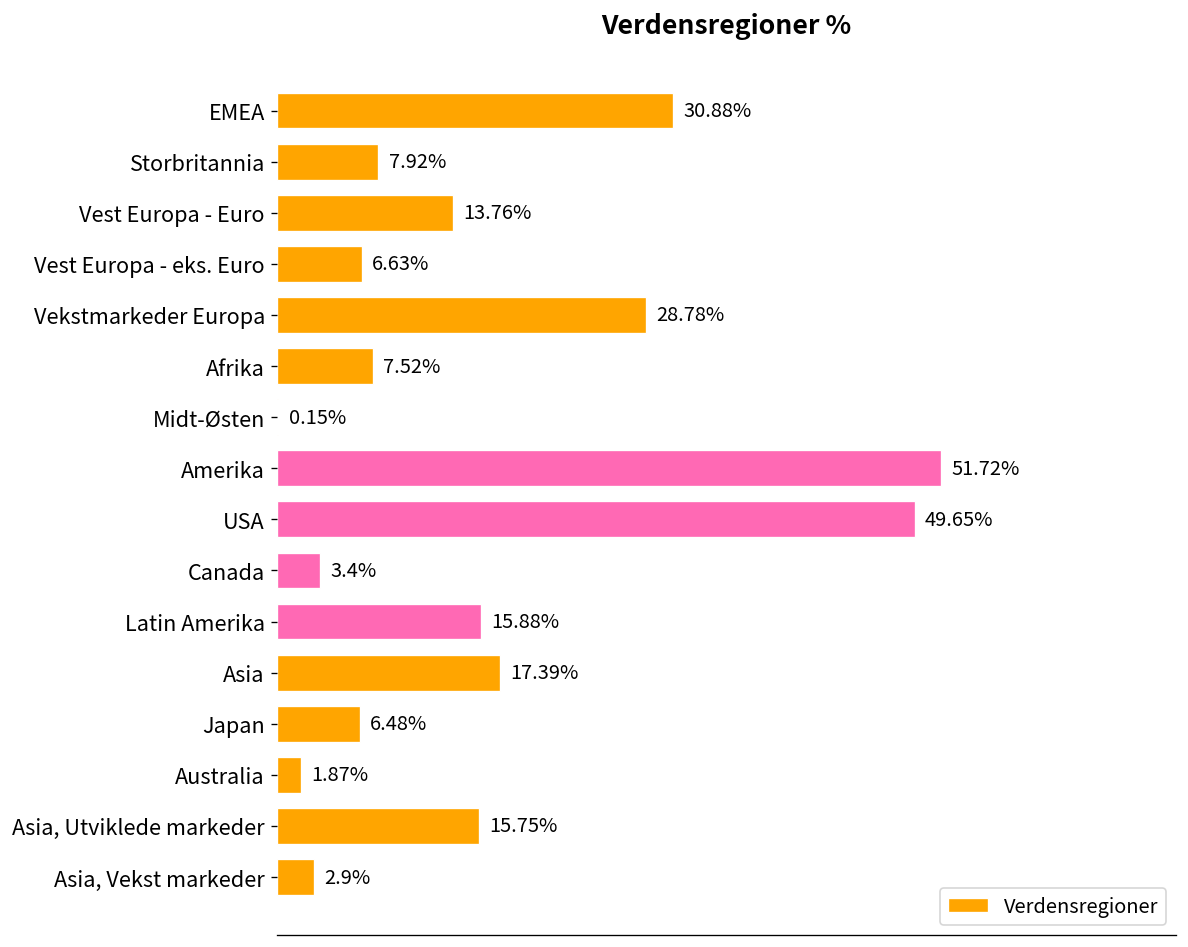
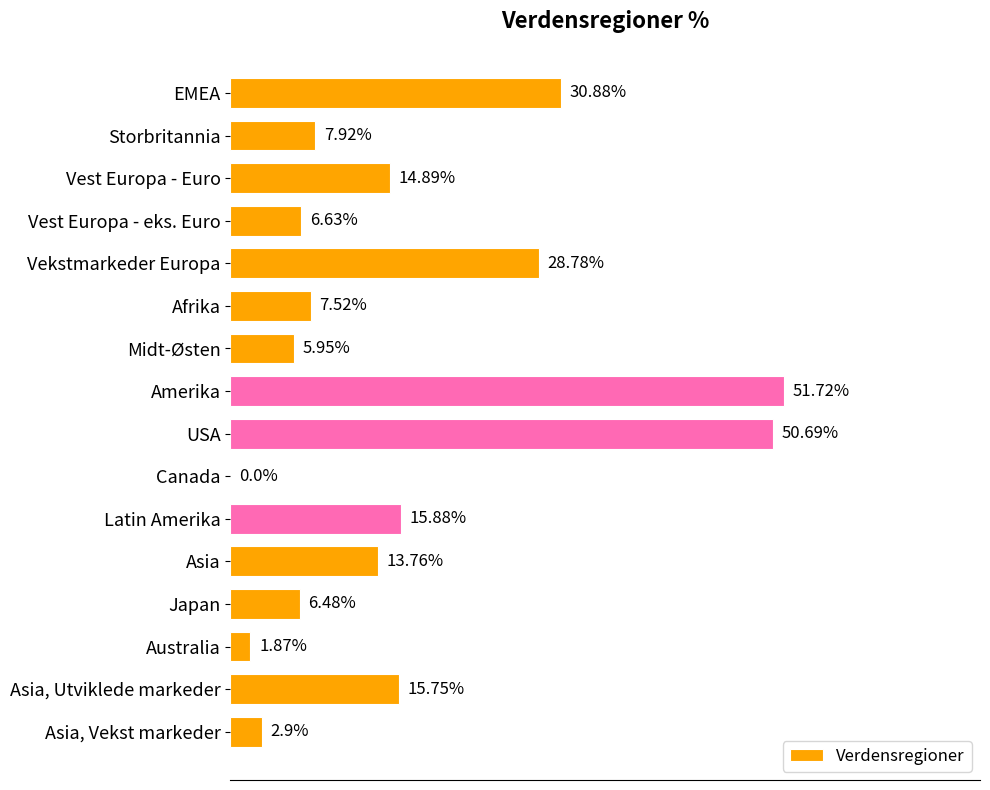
  {
    "EMEA": "30.88%",
    "Storbritannia": "7.92%",
-   "Vest Europa - Euro": "13.76%",
+   "Vest Europa - Euro": "14.89%",
    "Vest Europa - eks. Euro": "6.63%",
    "Vekstmarkeder Europa": "28.78%",
    "Afrika": "7.52%",
-   "Midt-Østen": "0.15%",
+   "Midt-Østen": "5.95%",
    "Amerika": "51.72%",
-   "USA": "49.65%",
-   "Canada": "3.4%",
+   "USA": "50.69%",
+   "Canada": "0.0%",
    "Latin Amerika": "15.88%",
-   "Asia": "17.39%",
+   "Asia": "13.76%",
    "Japan": "6.48%",
    "Australia": "1.87%",
    "Asia, Utviklede markeder": "15.75%",
    "Asia, Vekst markeder": "2.9%"
  }
